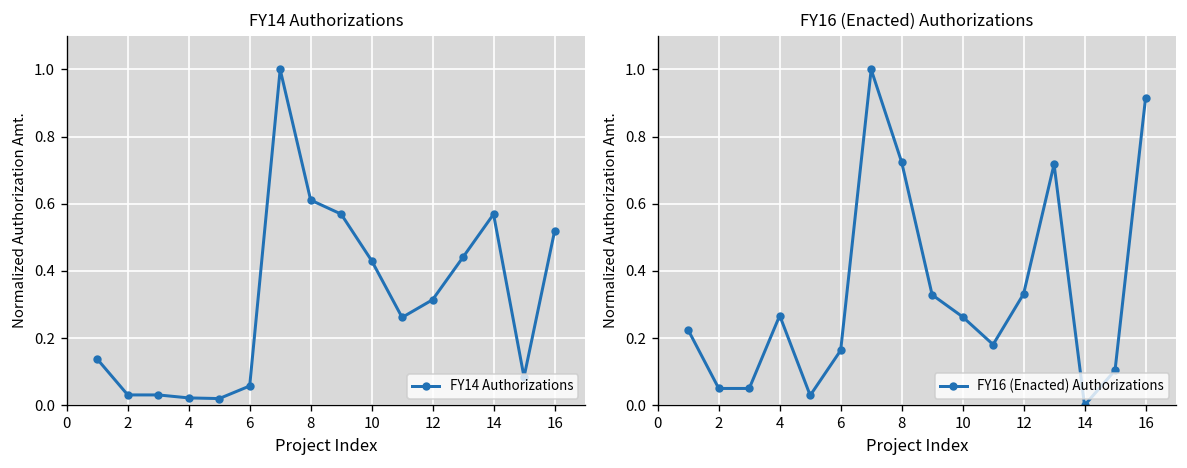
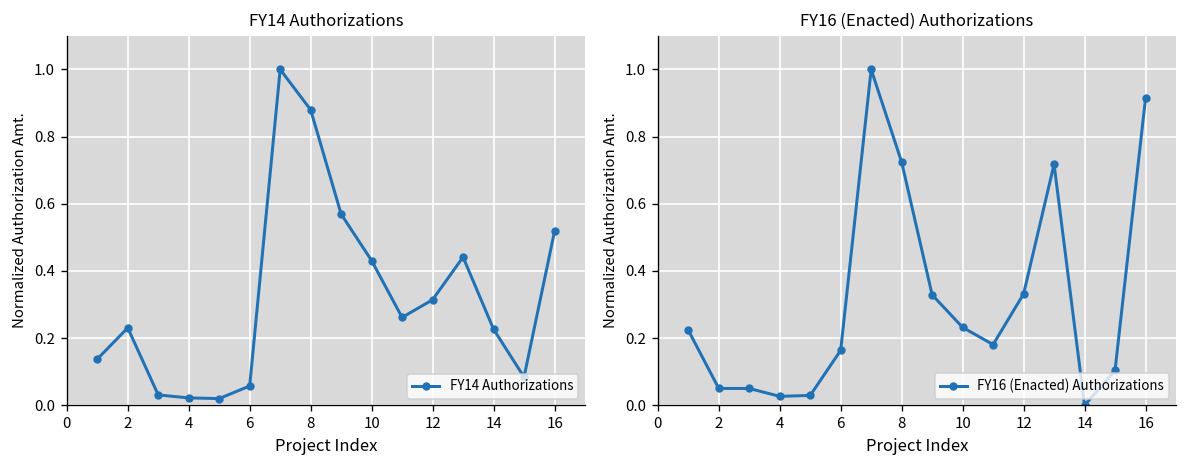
  {
    "FY14 Authorizations": {
-     "2": 0.03,
+     "2": 0.23,
      "4": 0.02,
      "6": 0.06,
-     "8": 0.61,
+     "8": 0.88,
      "10": 0.43,
      "12": 0.31,
-     "14": 0.57,
+     "14": 0.23,
      "16": 0.52
    },
    "FY16 (Enacted) Authorizations": {
      "2": 0.05,
-     "4": 0.27,
+     "4": 0.03,
      "6": 0.16,
      "8": 0.72,
-     "10": 0.26,
+     "10": 0.23,
      "12": 0.33,
      "14": 0.00,
      "16": 0.91
    }
  }
